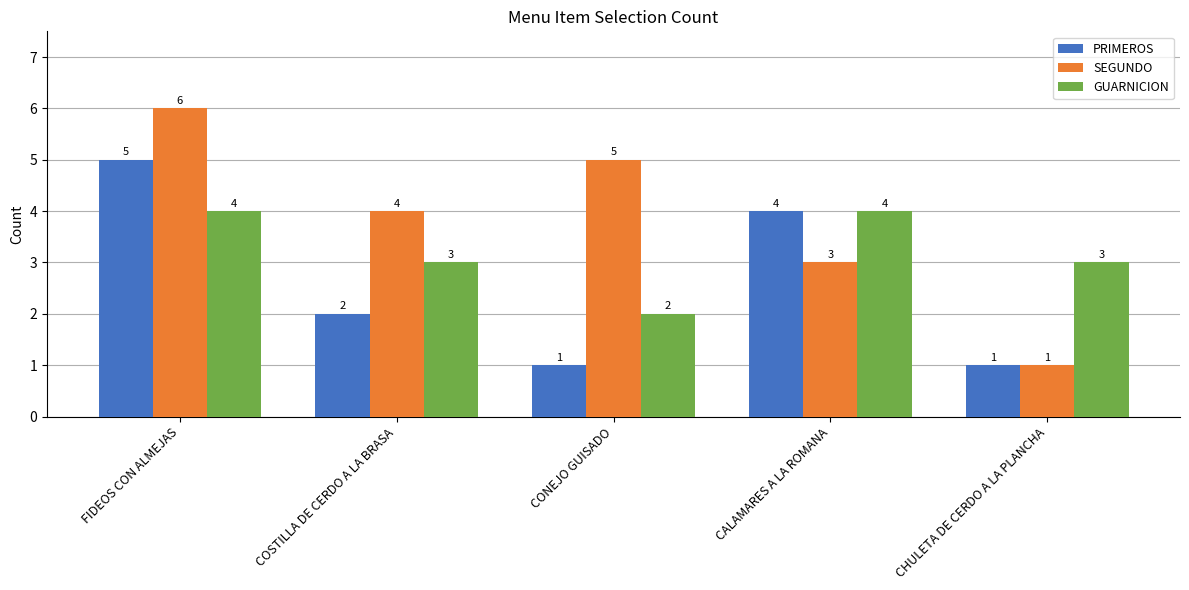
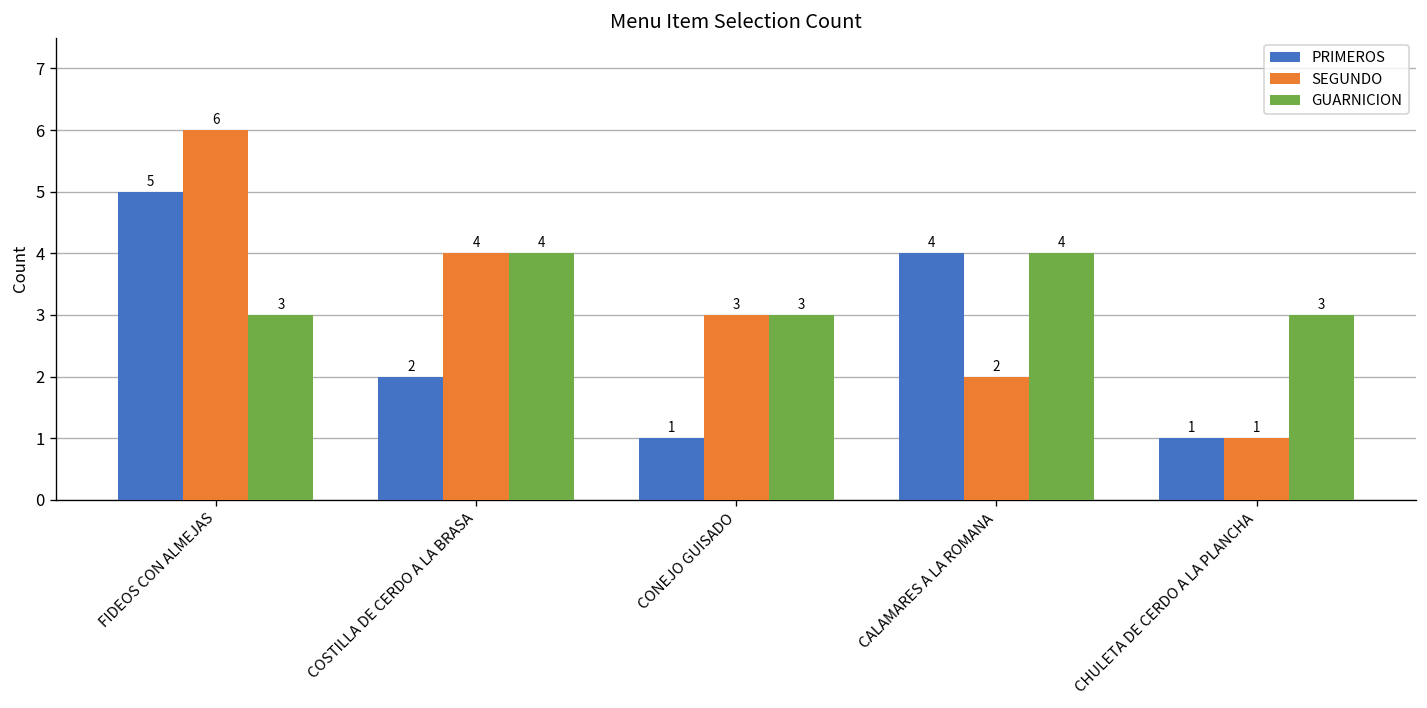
  {
    "PRIMEROS": {
      "FIDEOS CON ALMEJAS": 5,
      "COSTILLA DE CERDO A LA BRASA": 2,
      "CONEJO GUISADO": 1,
      "CALAMARES A LA ROMANA": 4,
      "CHULETA DE CERDO A LA PLANCHA": 1
    },
    "SEGUNDO": {
      "FIDEOS CON ALMEJAS": 6,
      "COSTILLA DE CERDO A LA BRASA": 4,
-     "CONEJO GUISADO": 5,
-     "CALAMARES A LA ROMANA": 3,
+     "CONEJO GUISADO": 3,
+     "CALAMARES A LA ROMANA": 2,
      "CHULETA DE CERDO A LA PLANCHA": 1
    },
    "GUARNICION": {
-     "FIDEOS CON ALMEJAS": 4,
-     "COSTILLA DE CERDO A LA BRASA": 3,
-     "CONEJO GUISADO": 2,
+     "FIDEOS CON ALMEJAS": 3,
+     "COSTILLA DE CERDO A LA BRASA": 4,
+     "CONEJO GUISADO": 3,
      "CALAMARES A LA ROMANA": 4,
      "CHULETA DE CERDO A LA PLANCHA": 3
    }
  }
